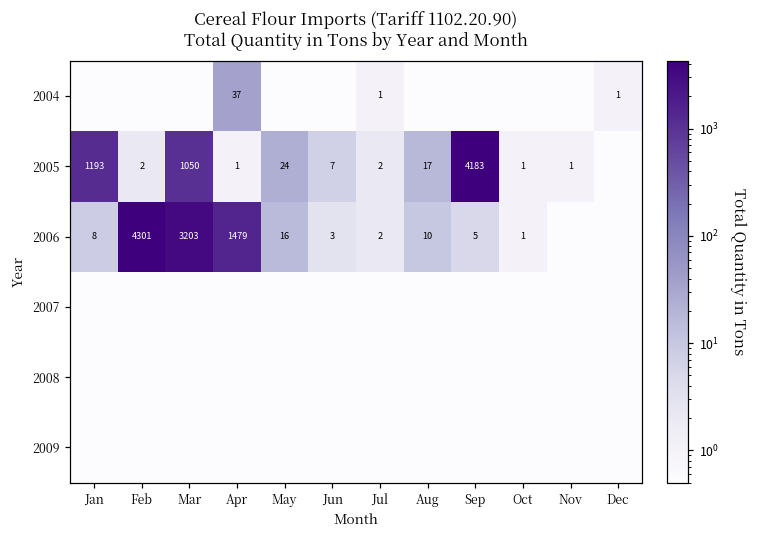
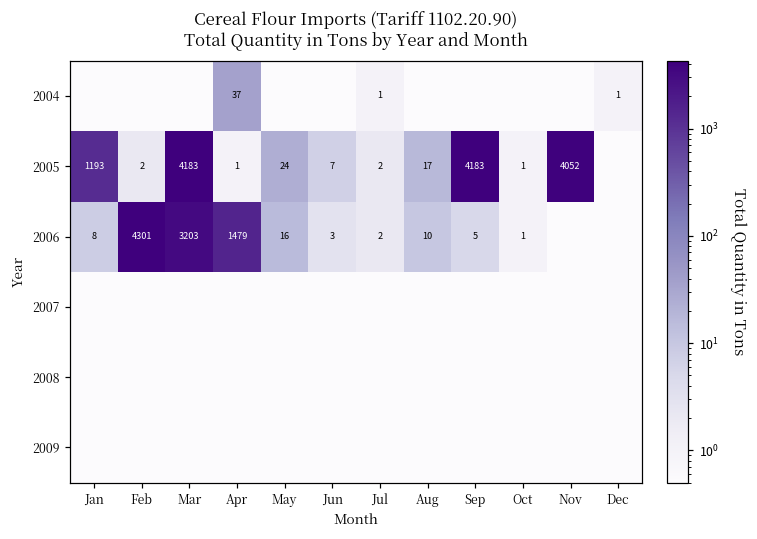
  {
    "2004": {
      "Apr": 37,
      "Jul": 1,
      "Dec": 1
    },
    "2005": {
      "Jan": 1193,
      "Feb": 2,
-     "Mar": 1050,
+     "Mar": 4183,
      "Apr": 1,
      "May": 24,
      "Jun": 7,
      "Jul": 2,
      "Aug": 17,
      "Sep": 4183,
      "Oct": 1,
-     "Nov": 1
+     "Nov": 4052
    },
    "2006": {
      "Jan": 8,
      "Feb": 4301,
      "Mar": 3203,
      "Apr": 1479,
      "May": 16,
      "Jun": 3,
      "Jul": 2,
      "Aug": 10,
      "Sep": 5,
      "Oct": 1
    }
  }
